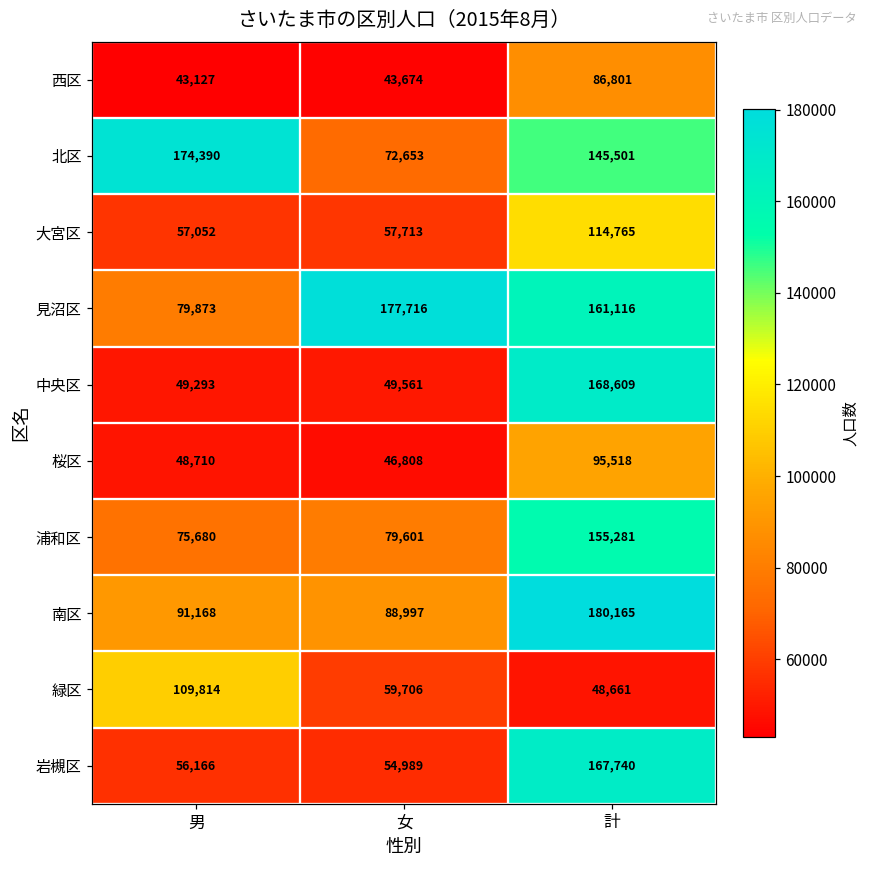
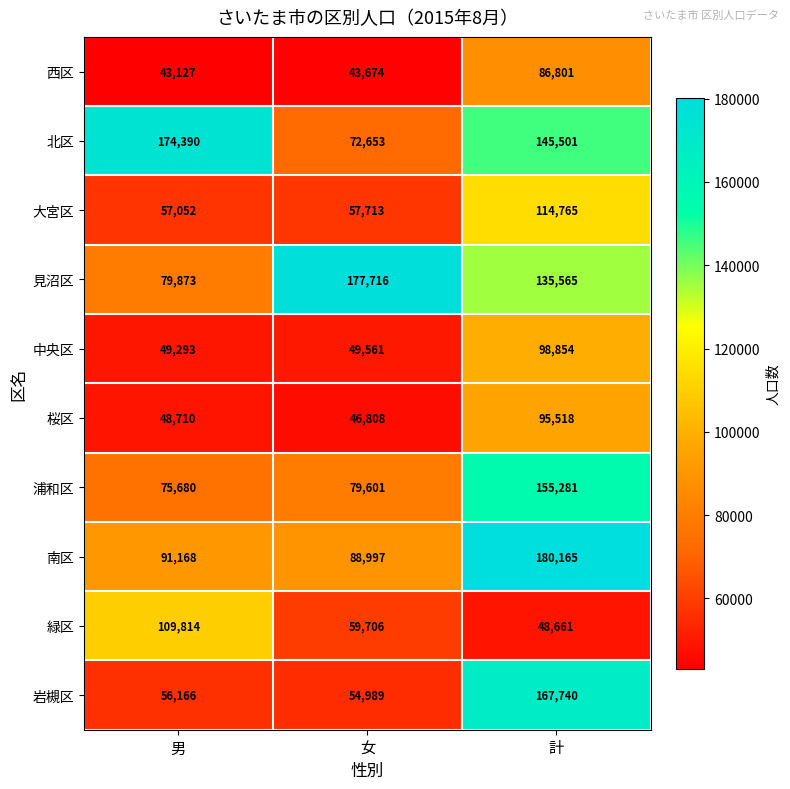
  {
    "西区": {
      "男": "43,127",
      "女": "43,674",
      "計": "86,801"
    },
    "北区": {
      "男": "174,390",
      "女": "72,653",
      "計": "145,501"
    },
    "大宮区": {
      "男": "57,052",
      "女": "57,713",
      "計": "114,765"
    },
    "見沼区": {
      "男": "79,873",
      "女": "177,716",
-     "計": "161,116"
+     "計": "135,565"
    },
    "中央区": {
      "男": "49,293",
      "女": "49,561",
-     "計": "168,609"
+     "計": "98,854"
    },
    "桜区": {
      "男": "48,710",
      "女": "46,808",
      "計": "95,518"
    },
    "浦和区": {
      "男": "75,680",
      "女": "79,601",
      "計": "155,281"
    },
    "南区": {
      "男": "91,168",
      "女": "88,997",
      "計": "180,165"
    },
    "緑区": {
      "男": "109,814",
      "女": "59,706",
      "計": "48,661"
    },
    "岩槻区": {
      "男": "56,166",
      "女": "54,989",
      "計": "167,740"
    }
  }
